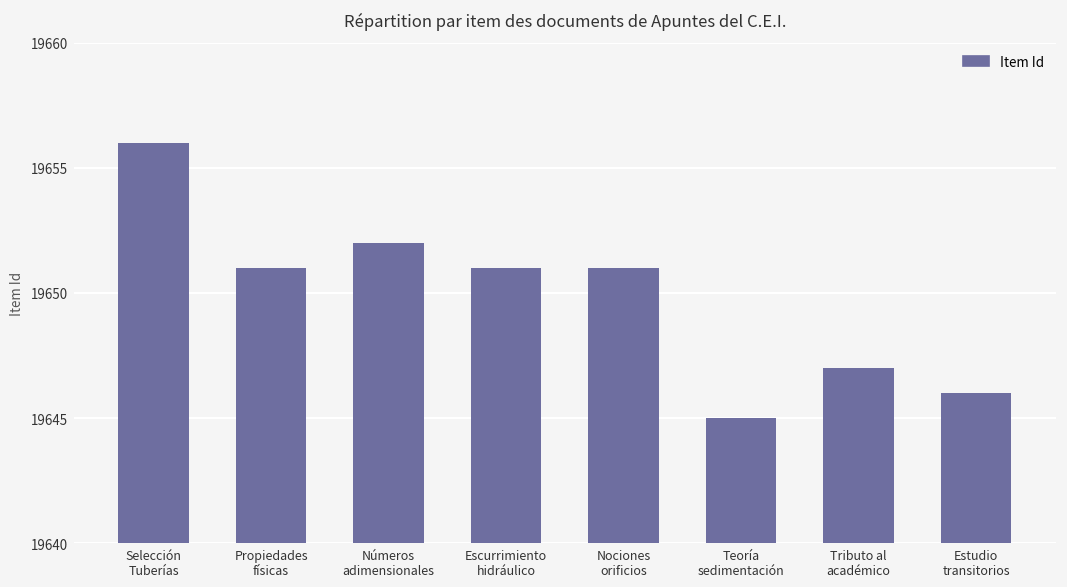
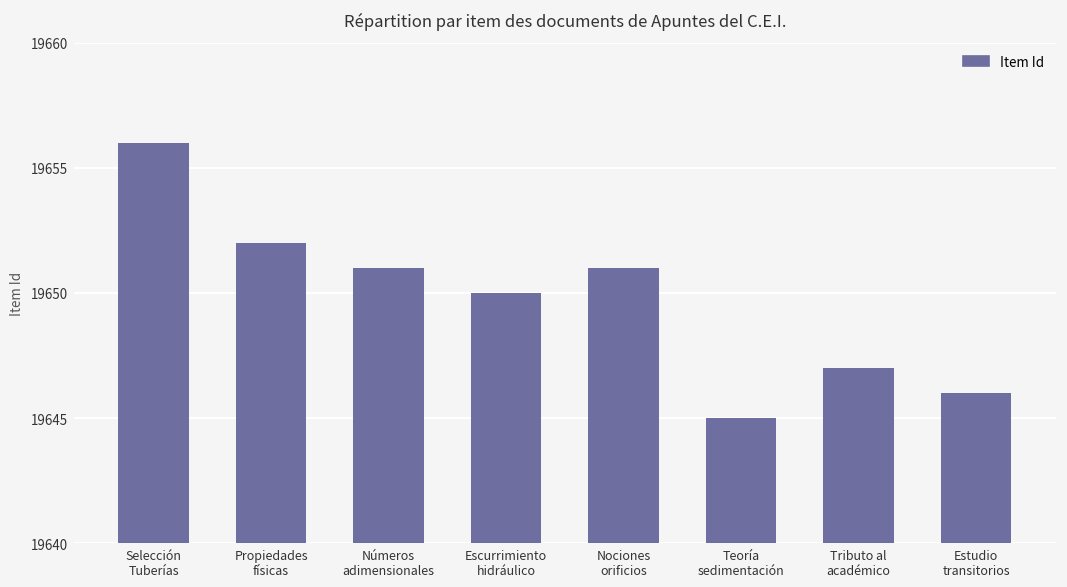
  {
    "Selección Tuberías": 19656,
-   "Propiedades físicas": 19651,
-   "Números adimensionales": 19652,
-   "Escurrimiento hidráulico": 19651,
+   "Propiedades físicas": 19652,
+   "Números adimensionales": 19651,
+   "Escurrimiento hidráulico": 19650,
    "Nociones orificios": 19651,
    "Teoría sedimentación": 19645,
    "Tributo al académico": 19647,
    "Estudio transitorios": 19646
  }
